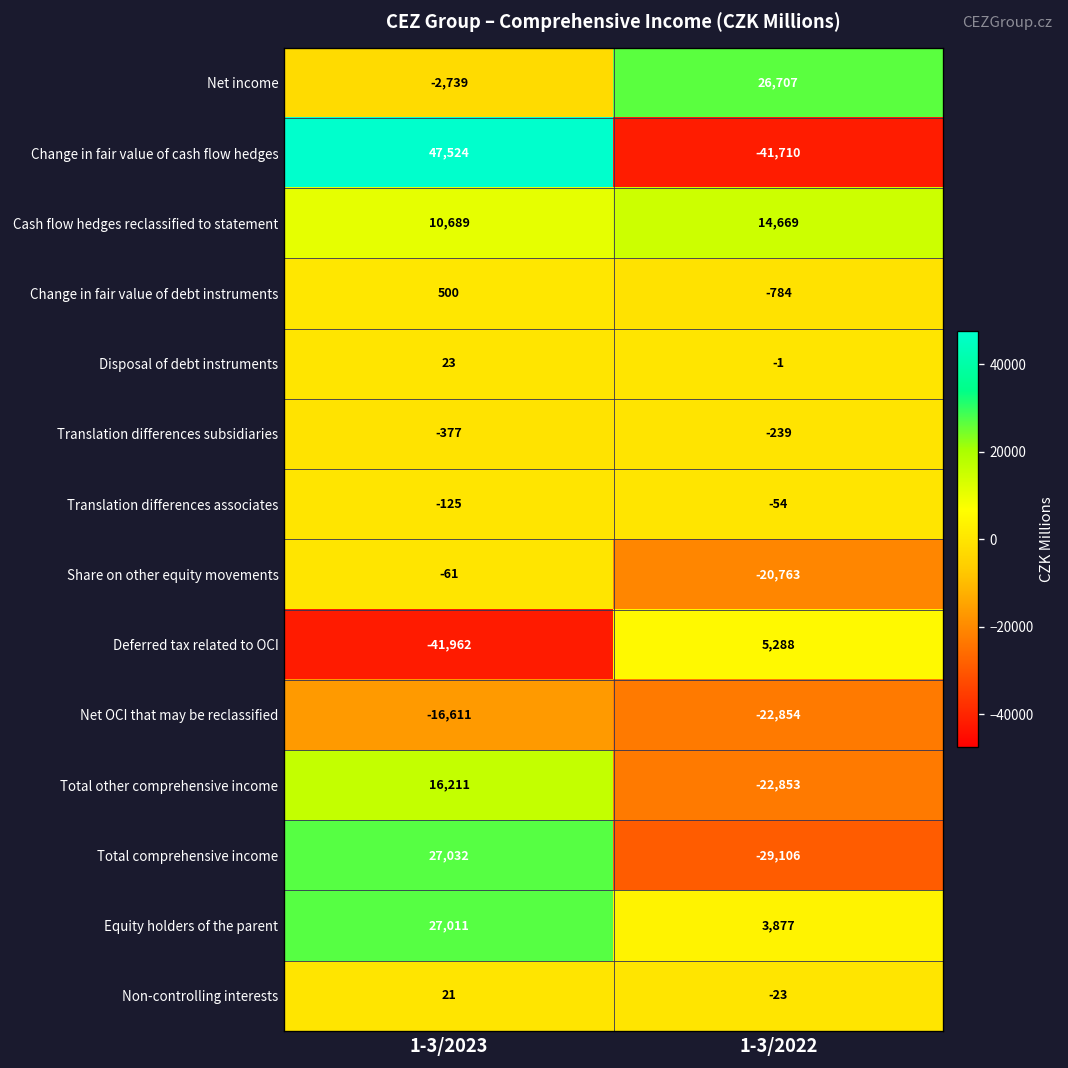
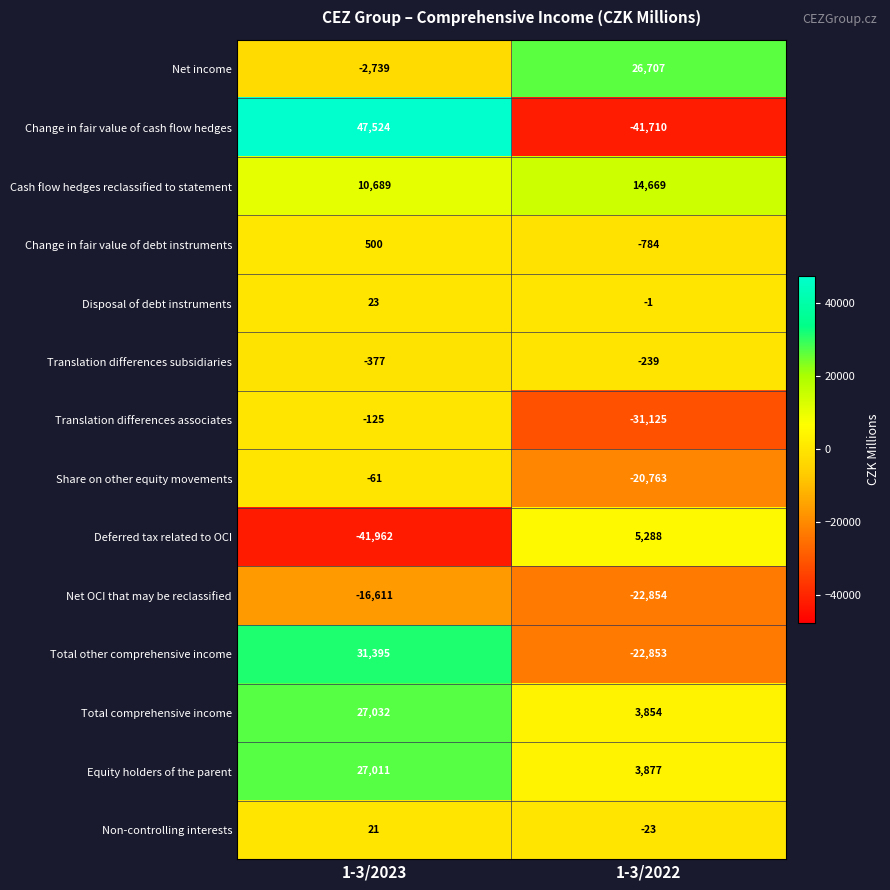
  {
    "Net income": {
      "1-3/2023": "-2,739",
      "1-3/2022": "26,707"
    },
    "Change in fair value of cash flow hedges": {
      "1-3/2023": "47,524",
      "1-3/2022": "-41,710"
    },
    "Cash flow hedges reclassified to statement": {
      "1-3/2023": "10,689",
      "1-3/2022": "14,669"
    },
    "Change in fair value of debt instruments": {
      "1-3/2023": "500",
      "1-3/2022": "-784"
    },
    "Disposal of debt instruments": {
      "1-3/2023": "23",
      "1-3/2022": "-1"
    },
    "Translation differences subsidiaries": {
      "1-3/2023": "-377",
      "1-3/2022": "-239"
    },
    "Translation differences associates": {
      "1-3/2023": "-125",
-     "1-3/2022": "-54"
+     "1-3/2022": "-31,125"
    },
    "Share on other equity movements": {
      "1-3/2023": "-61",
      "1-3/2022": "-20,763"
    },
    "Deferred tax related to OCI": {
      "1-3/2023": "-41,962",
      "1-3/2022": "5,288"
    },
    "Net OCI that may be reclassified": {
      "1-3/2023": "-16,611",
      "1-3/2022": "-22,854"
    },
    "Total other comprehensive income": {
-     "1-3/2023": "16,211",
+     "1-3/2023": "31,395",
      "1-3/2022": "-22,853"
    },
    "Total comprehensive income": {
      "1-3/2023": "27,032",
-     "1-3/2022": "-29,106"
+     "1-3/2022": "3,854"
    },
    "Equity holders of the parent": {
      "1-3/2023": "27,011",
      "1-3/2022": "3,877"
    },
    "Non-controlling interests": {
      "1-3/2023": "21",
      "1-3/2022": "-23"
    }
  }
